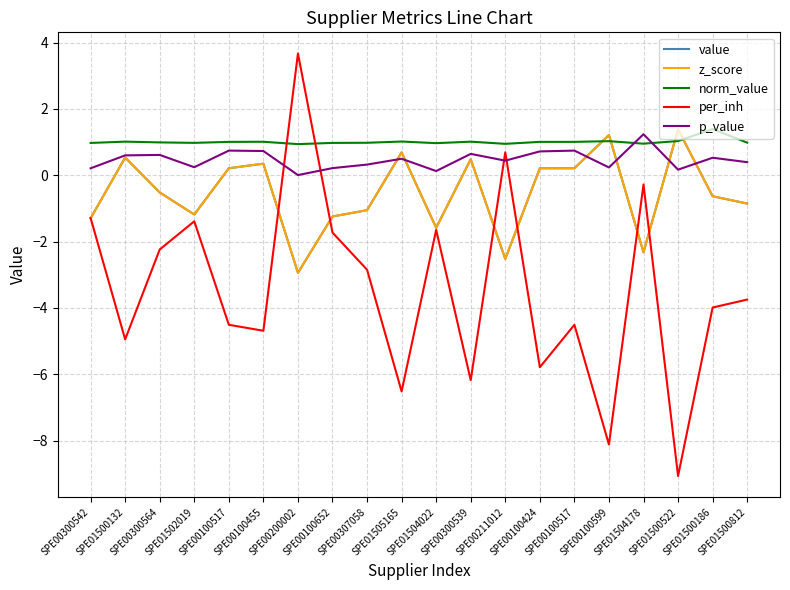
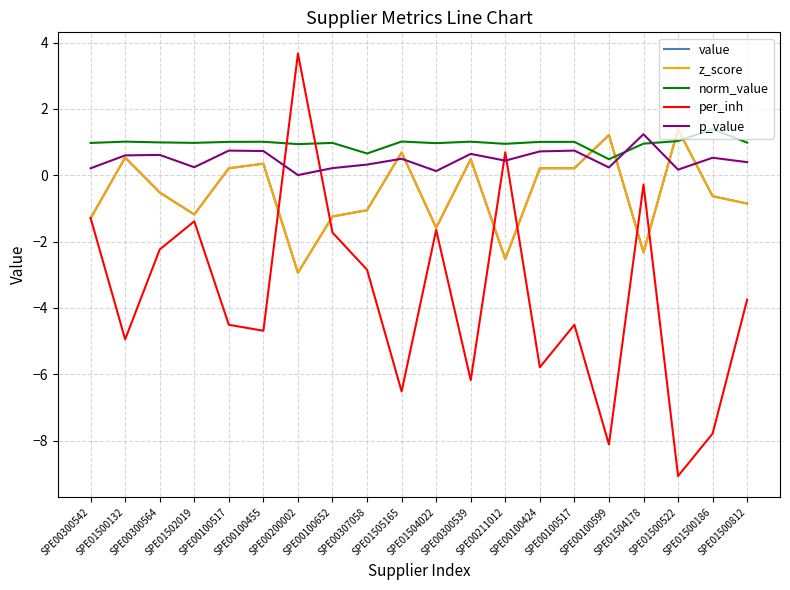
  {
    "z_score": {
      "SPE00300564": -0.5,
      "SPE01502019": -1.2,
      "SPE00100455": 0.3,
      "SPE00200002": -2.9,
      "SPE00100652": -1.2,
      "SPE00307058": -1.1,
      "SPE01505165": 0.7,
      "SPE00300539": 0.5,
      "SPE00211012": -2.5,
      "SPE00100424": 0.2,
      "SPE00100599": 1.2,
      "SPE01504178": -2.3,
      "SPE01500186": -0.6,
      "SPE01500812": -0.9
    },
    "norm_value": {
      "SPE00300542": 1.0,
      "SPE01500132": 1.0,
      "SPE00300564": 1.0,
      "SPE01502019": 1.0,
      "SPE00100455": 1.0,
      "SPE00200002": 0.9,
      "SPE00100652": 1.0,
-     "SPE00307058": 1.0,
+     "SPE00307058": 0.7,
      "SPE01505165": 1.0,
      "SPE01504022": 1.0,
      "SPE00300539": 1.0,
      "SPE00211012": 0.9,
      "SPE00100424": 1.0,
-     "SPE00100599": 1.0,
+     "SPE00100599": 0.5,
      "SPE01504178": 1.0,
      "SPE01500522": 1.0,
      "SPE01500812": 1.0
    },
    "per_inh": {
      "SPE01500132": -5.0,
      "SPE00300564": -2.2,
      "SPE01502019": -1.4,
      "SPE00100455": -4.7,
      "SPE00200002": 3.7,
      "SPE00100652": -1.7,
      "SPE00307058": -2.9,
      "SPE01505165": -6.5,
      "SPE00300539": -6.2,
      "SPE00211012": 0.7,
      "SPE00100424": -5.8,
      "SPE00100599": -8.1,
      "SPE01504178": -0.3,
      "SPE01500522": -9.1,
-     "SPE01500186": -4.0,
+     "SPE01500186": -7.8,
      "SPE01500812": -3.8
    },
    "p_value": {
      "SPE00300542": 0.2,
      "SPE00300564": 0.6,
      "SPE01502019": 0.2,
      "SPE00100455": 0.7,
      "SPE00200002": 0.0,
      "SPE00100652": 0.2,
      "SPE00307058": 0.3,
      "SPE01505165": 0.5,
      "SPE01504022": 0.1,
      "SPE00300539": 0.6,
      "SPE00211012": 0.4,
      "SPE00100424": 0.7,
      "SPE00100599": 0.2,
      "SPE01504178": 1.2,
      "SPE01500522": 0.2,
      "SPE01500186": 0.5,
      "SPE01500812": 0.4
    }
  }
